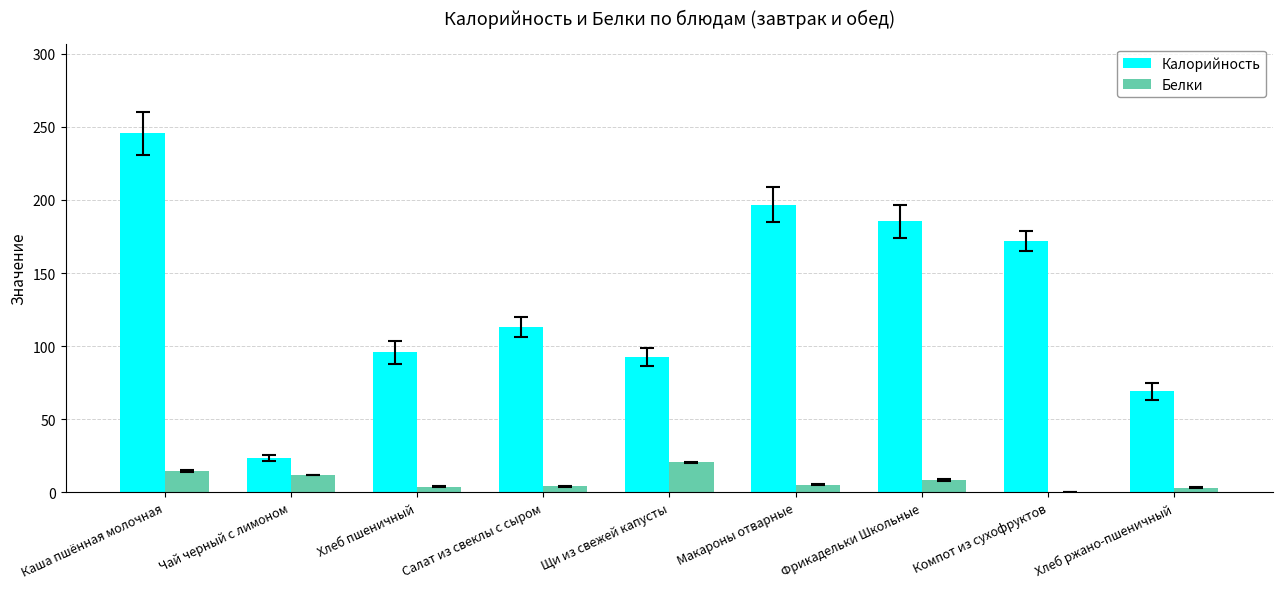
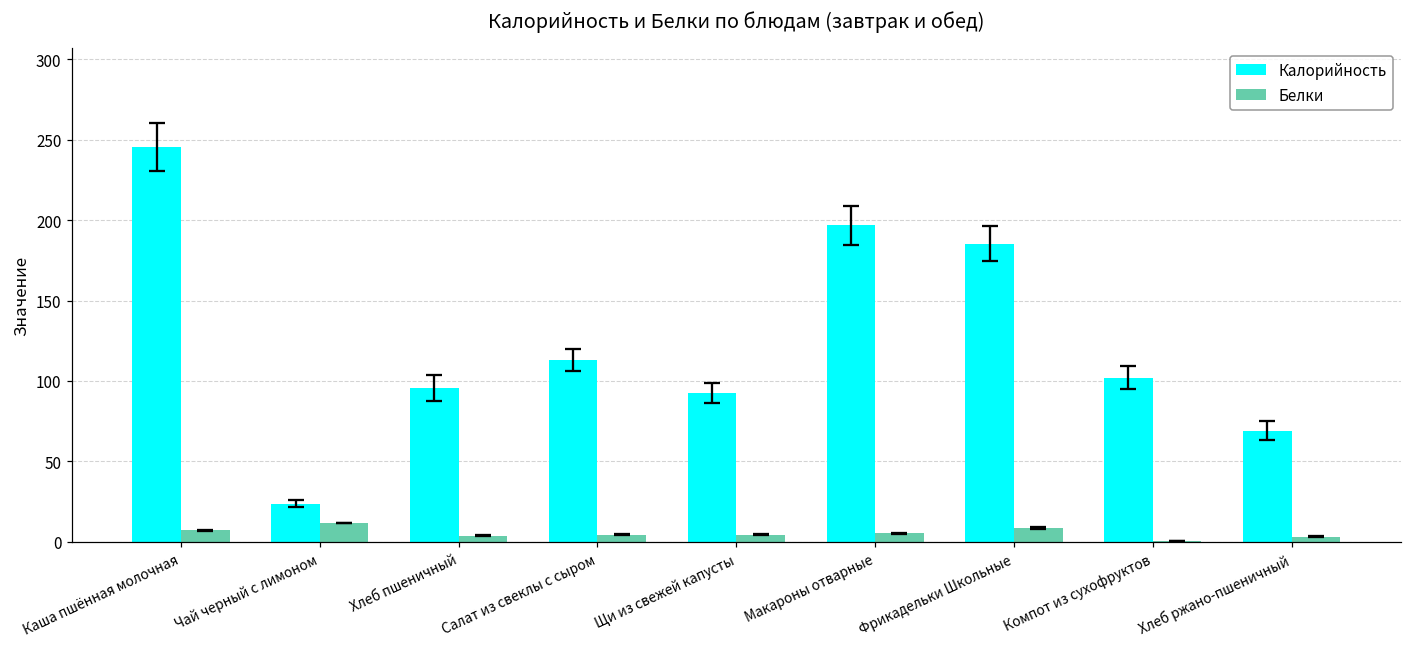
  {
    "Калорийность": {
      "Каша пшённая молочная": 246,
      "Чай черный с лимоном": 24,
      "Хлеб пшеничный": 96,
      "Салат из свеклы с сыром": 113,
      "Щи из свежей капусты": 93,
      "Макароны отварные": 197,
      "Фрикадельки Школьные": 185,
-     "Компот из сухофруктов": 172,
+     "Компот из сухофруктов": 102,
      "Хлеб ржано-пшеничный": 69
    },
    "Белки": {
-     "Каша пшённая молочная": 15,
+     "Каша пшённая молочная": 7,
      "Чай черный с лимоном": 12,
      "Хлеб пшеничный": 4,
      "Салат из свеклы с сыром": 4,
-     "Щи из свежей капусты": 21,
+     "Щи из свежей капусты": 4,
      "Макароны отварные": 5,
      "Фрикадельки Школьные": 9,
      "Хлеб ржано-пшеничный": 3
    }
  }
